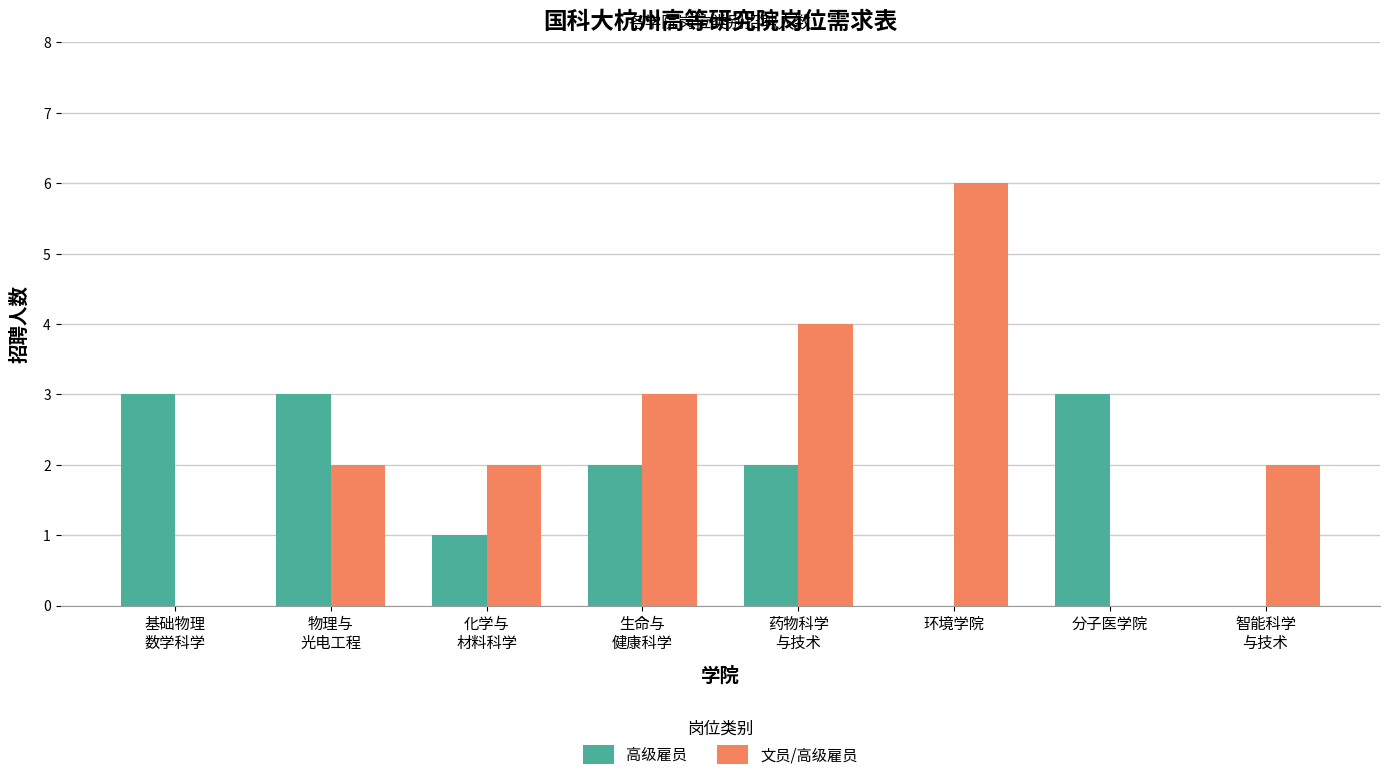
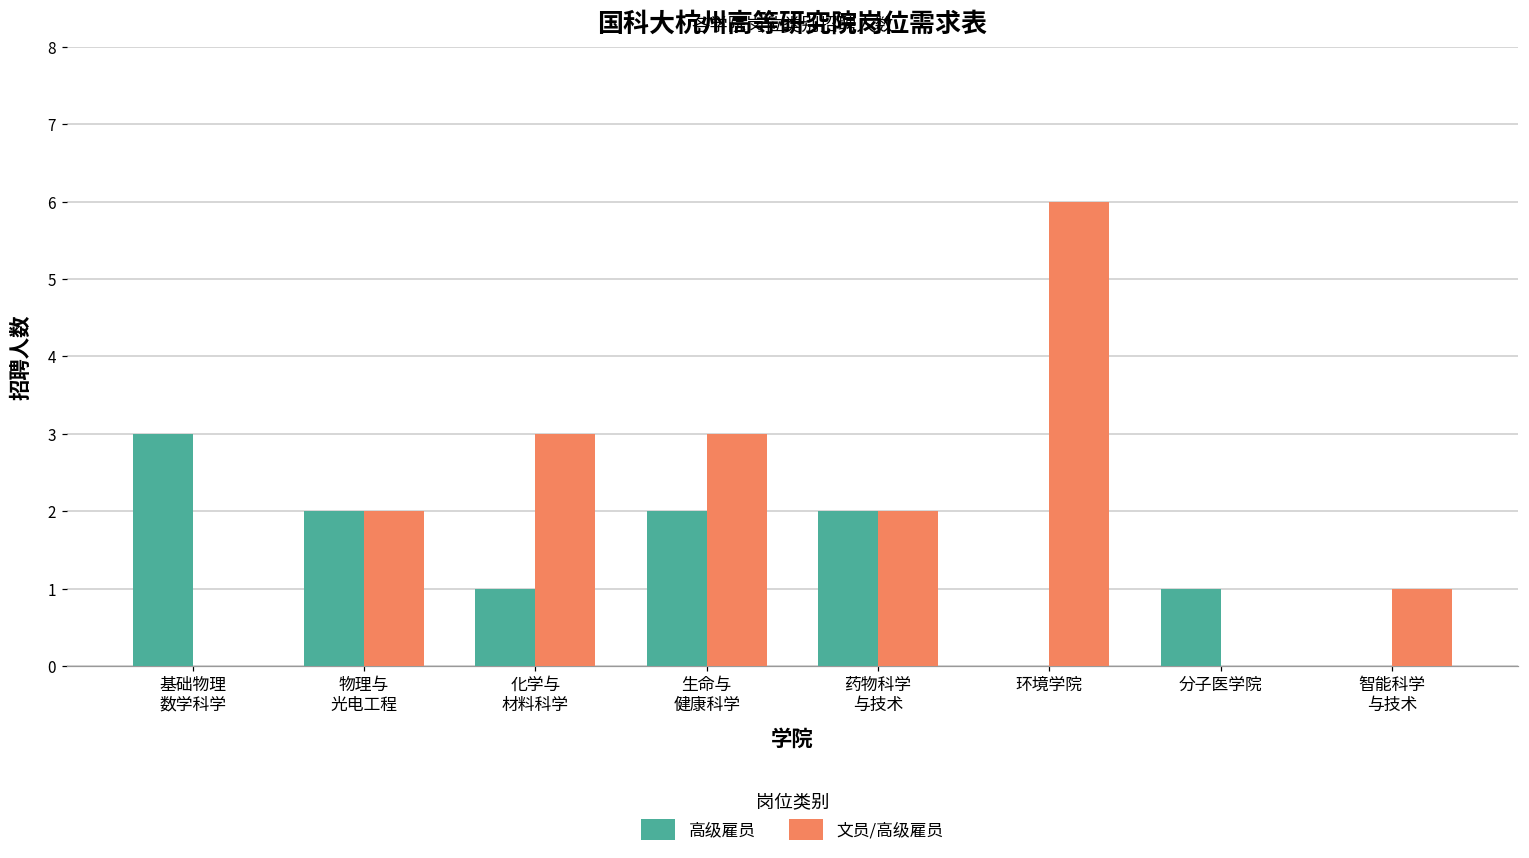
  {
    "高级雇员": {
      "基础物理 数学科学": 3,
-     "物理与 光电工程": 3,
+     "物理与 光电工程": 2,
      "化学与 材料科学": 1,
      "生命与 健康科学": 2,
      "药物科学 与技术": 2,
      "环境学院": 0,
-     "分子医学院": 3,
+     "分子医学院": 1,
      "智能科学 与技术": 0
    },
    "文员/高级雇员": {
      "基础物理 数学科学": 0,
      "物理与 光电工程": 2,
-     "化学与 材料科学": 2,
+     "化学与 材料科学": 3,
      "生命与 健康科学": 3,
-     "药物科学 与技术": 4,
+     "药物科学 与技术": 2,
      "环境学院": 6,
      "分子医学院": 0,
-     "智能科学 与技术": 2
+     "智能科学 与技术": 1
    }
  }
